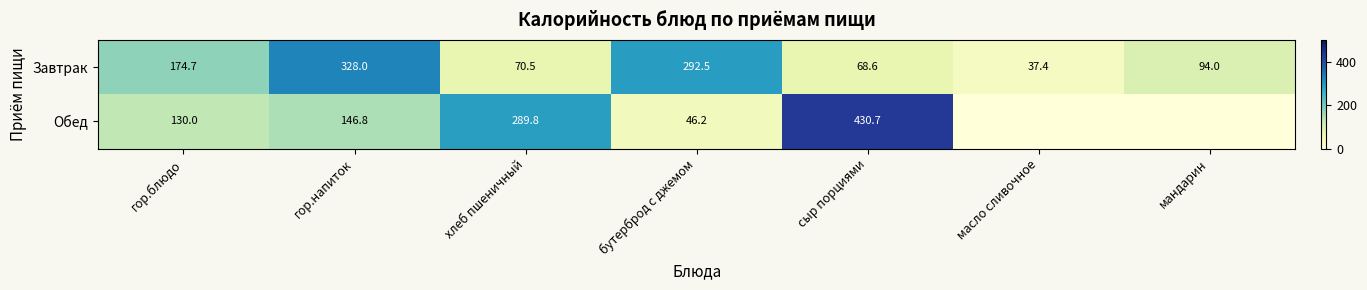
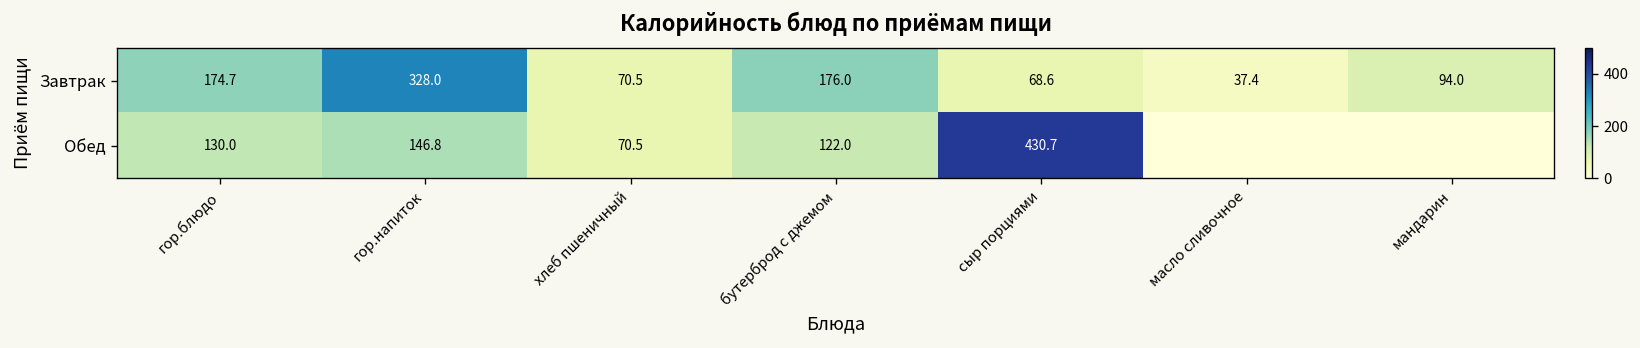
  {
    "Завтрак": {
      "гор.блюдо": 174.7,
      "гор.напиток": 328.0,
      "хлеб пшеничный": 70.5,
-     "бутерброд с джемом": 292.5,
+     "бутерброд с джемом": 176.0,
      "сыр порциями": 68.6,
      "масло сливочное": 37.4,
      "мандарин": 94.0
    },
    "Обед": {
      "гор.блюдо": 130.0,
      "гор.напиток": 146.8,
-     "хлеб пшеничный": 289.8,
-     "бутерброд с джемом": 46.2,
+     "хлеб пшеничный": 70.5,
+     "бутерброд с джемом": 122.0,
      "сыр порциями": 430.7
    }
  }
